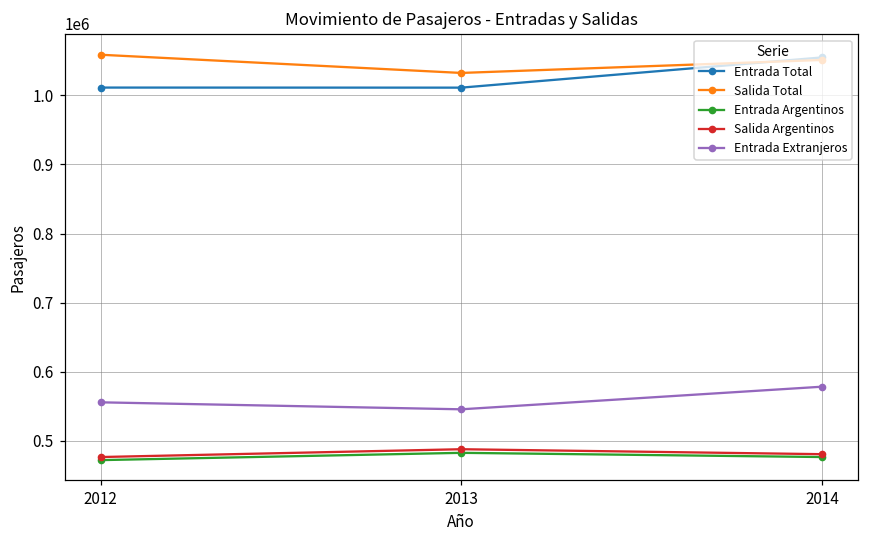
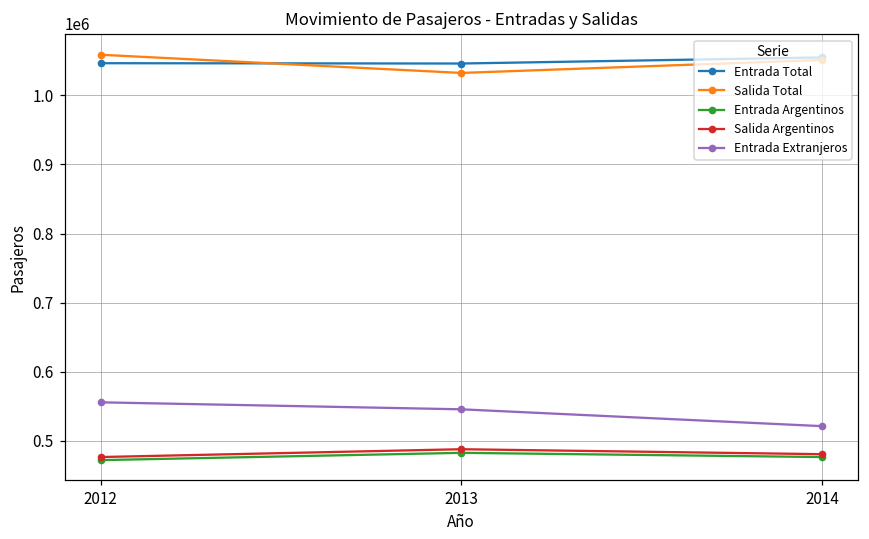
  {
    "Entrada Total": {
-     "2012": 1010000,
-     "2013": 1010000
+     "2012": 1050000,
+     "2013": 1050000
    },
    "Salida Total": {
      "2012": 1060000,
      "2013": 1030000
    },
    "Entrada Argentinos": {
      "2012": 470000,
      "2013": 480000,
      "2014": 480000
    },
    "Salida Argentinos": {
      "2012": 480000,
      "2013": 490000,
      "2014": 480000
    },
    "Entrada Extranjeros": {
      "2012": 560000,
      "2013": 550000,
-     "2014": 580000
+     "2014": 520000
    }
  }
